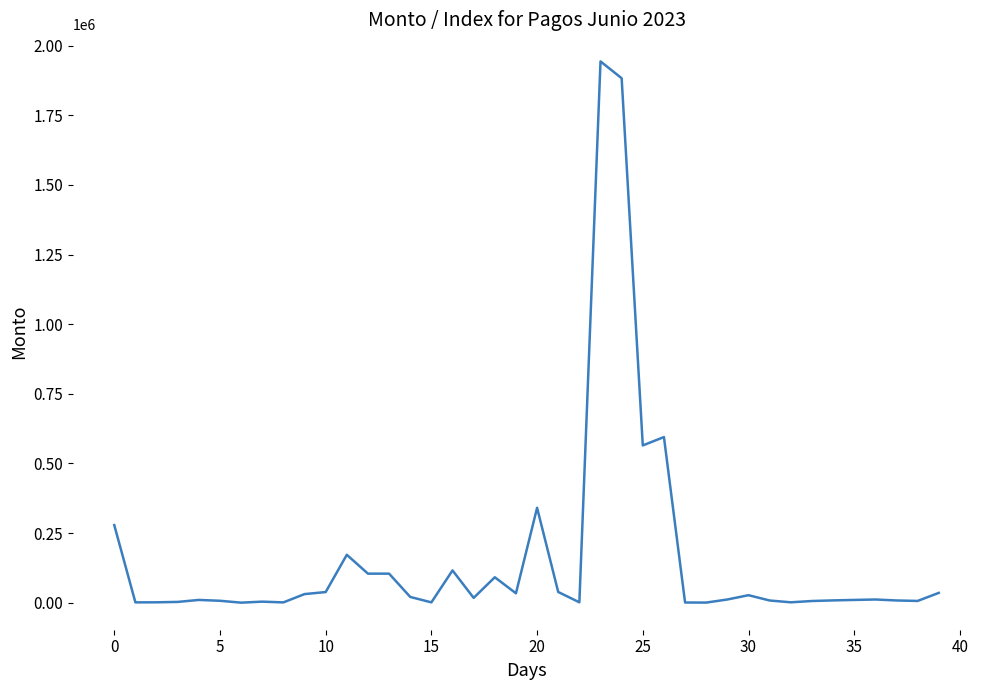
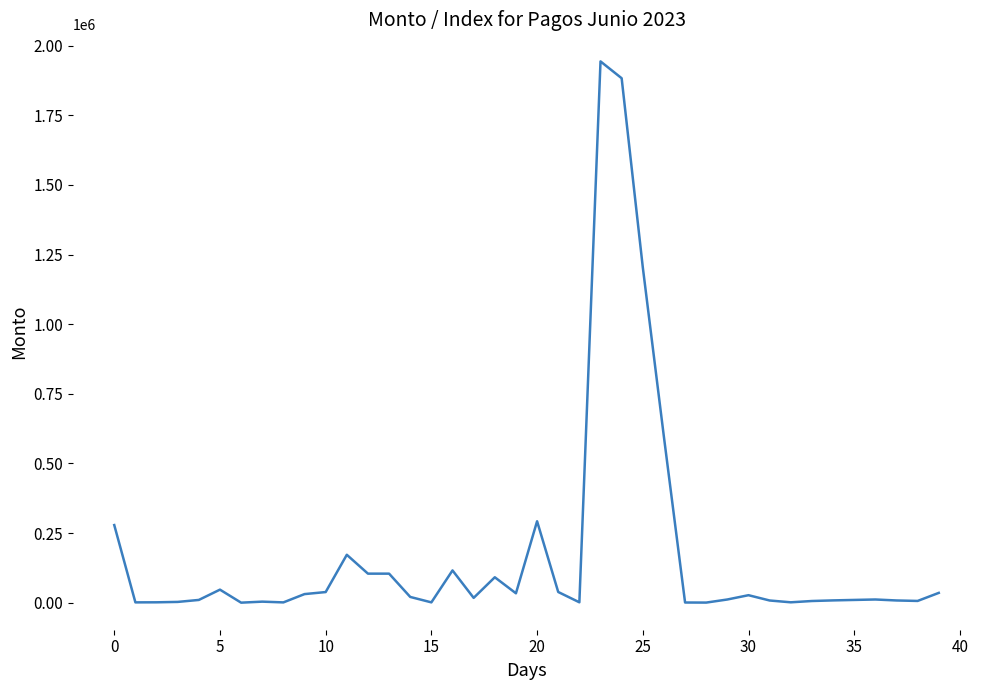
  {
    "0": 280000,
-   "5": 10000,
+   "5": 50000,
    "10": 40000,
    "15": 0,
-   "20": 340000,
-   "25": 560000,
+   "20": 290000,
+   "25": 1200000,
    "30": 30000,
    "35": 10000
  }
